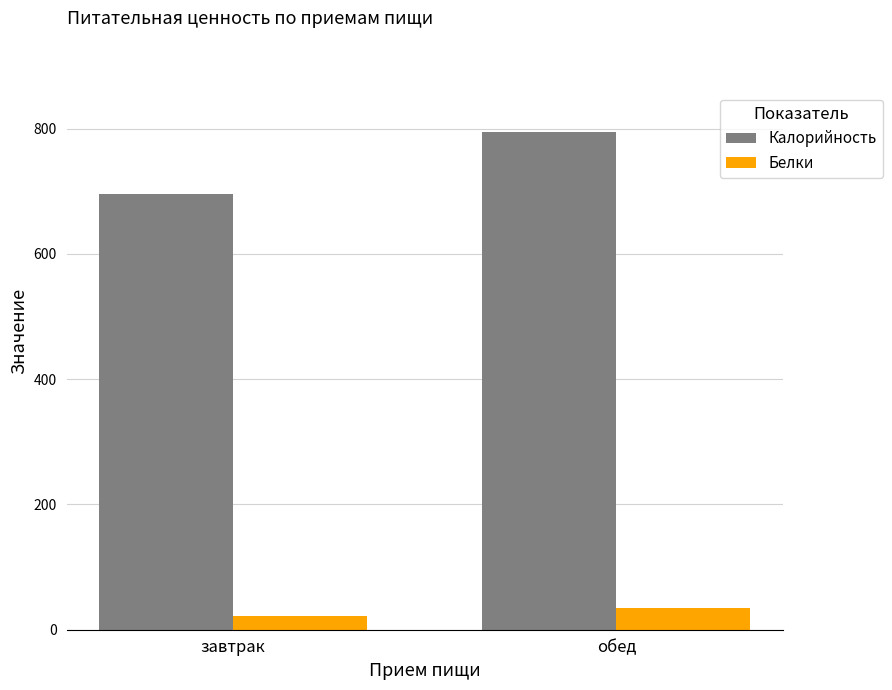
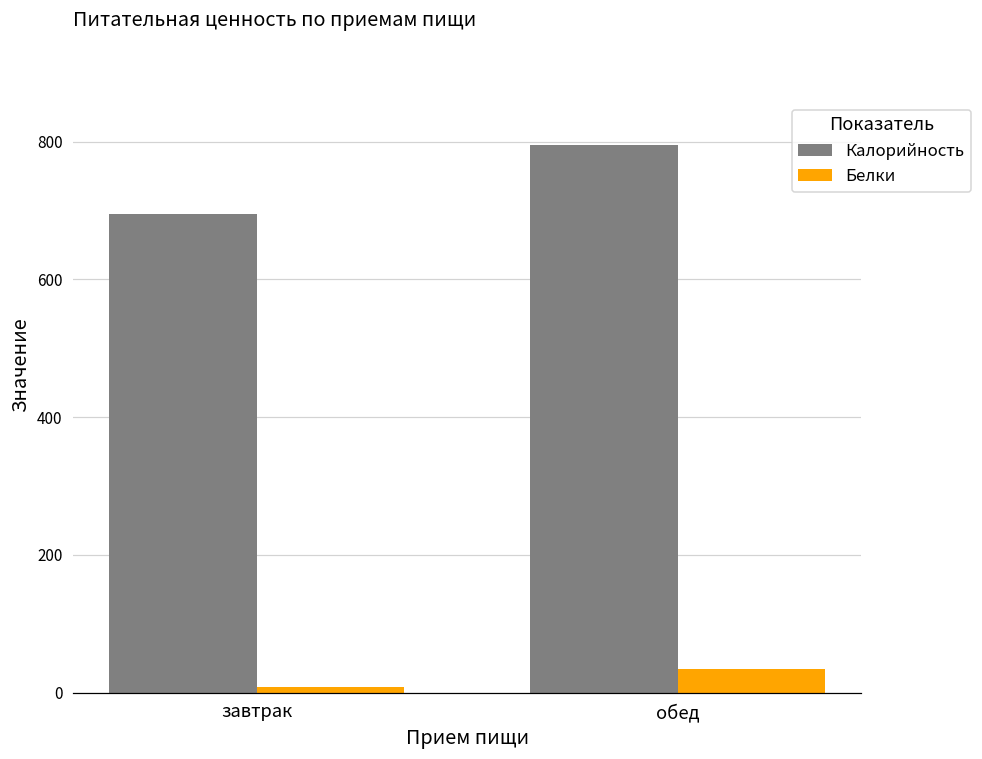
  {
    "Калорийность": {
      "завтрак": 700,
      "обед": 790
    },
    "Белки": {
-     "завтрак": 20,
+     "завтрак": 10,
      "обед": 40
    }
  }
